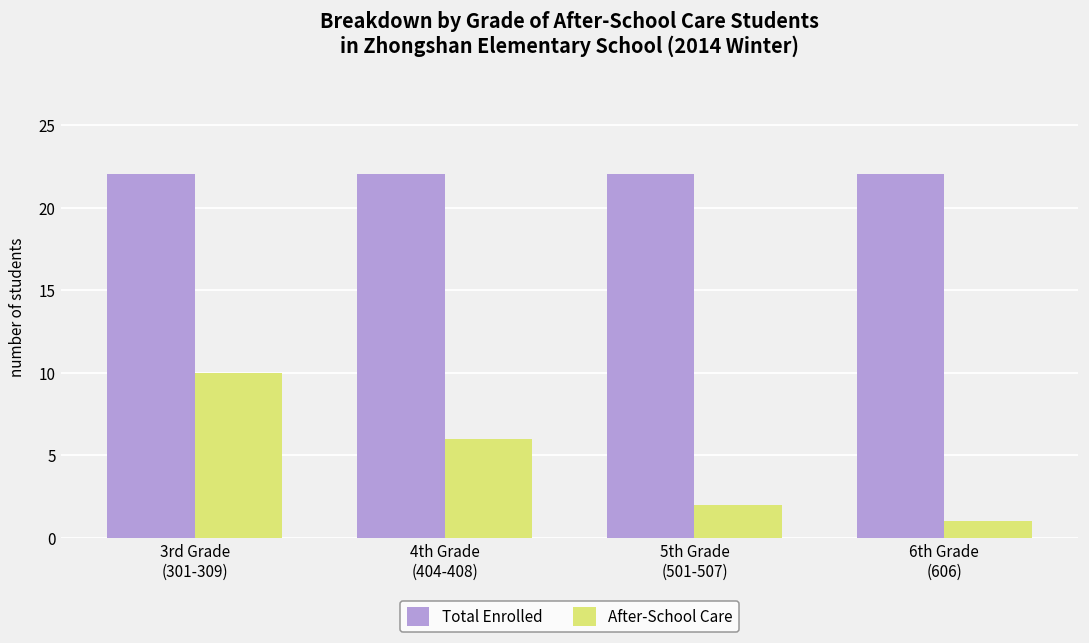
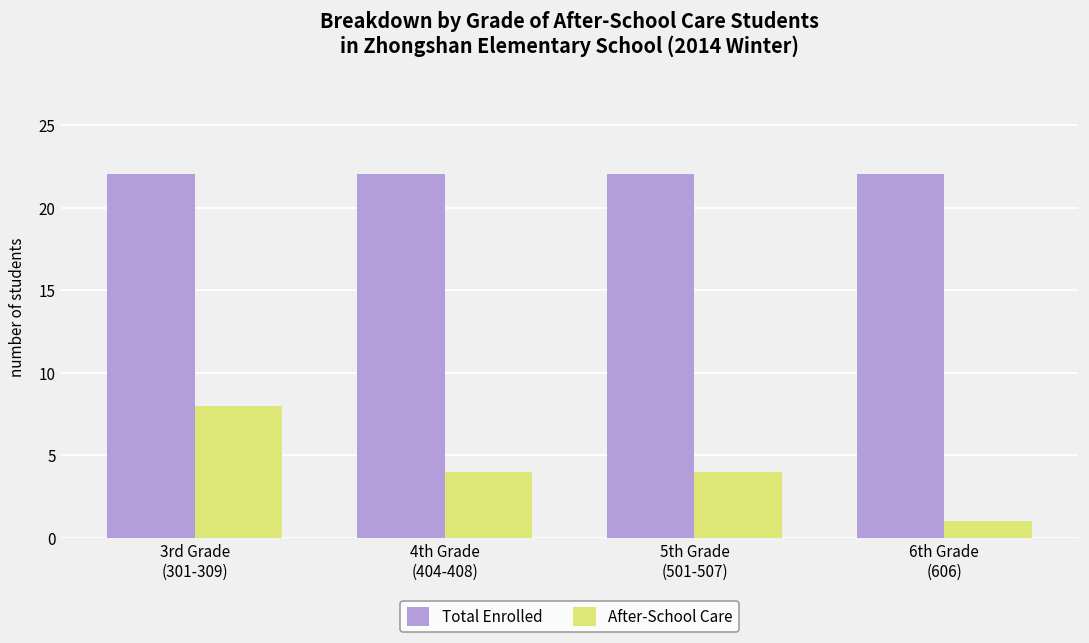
  {
    "Total Enrolled": {
      "3rd Grade (301-309)": 22,
      "4th Grade (404-408)": 22,
      "5th Grade (501-507)": 22,
      "6th Grade (606)": 22
    },
    "After-School Care": {
-     "3rd Grade (301-309)": 10,
-     "4th Grade (404-408)": 6,
-     "5th Grade (501-507)": 2,
+     "3rd Grade (301-309)": 8,
+     "4th Grade (404-408)": 4,
+     "5th Grade (501-507)": 4,
      "6th Grade (606)": 1
    }
  }
